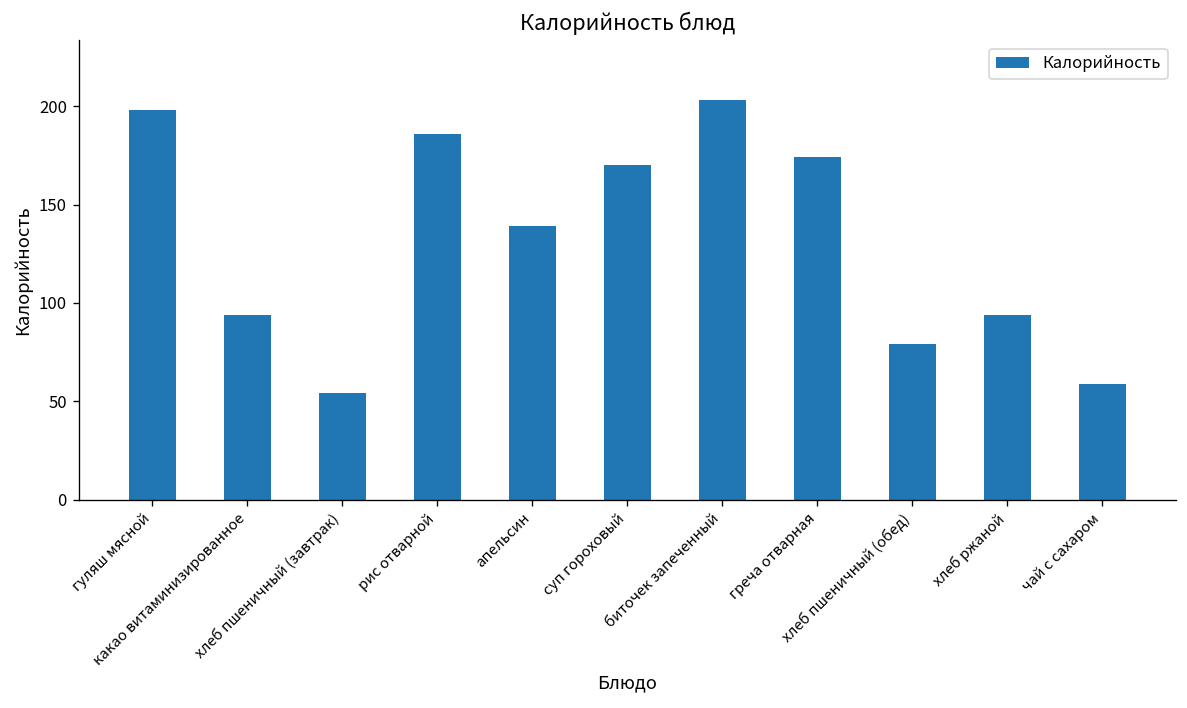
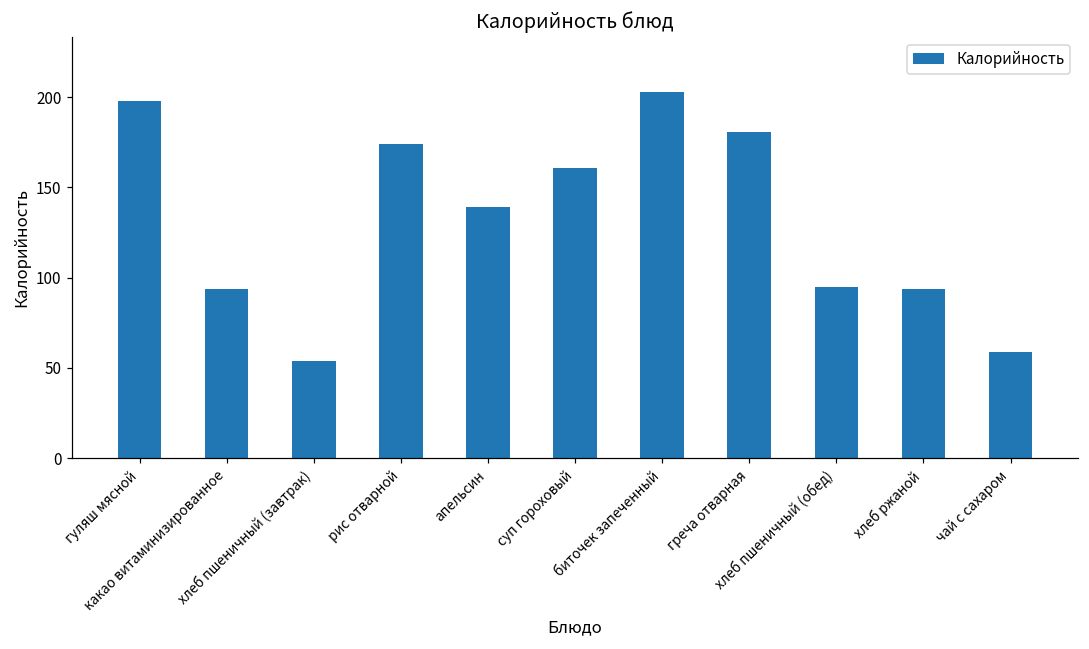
  {
    "гуляш мясной": 198,
    "какао витаминизированное": 94,
    "хлеб пшеничный (завтрак)": 54,
-   "рис отварной": 186,
+   "рис отварной": 174,
    "апельсин": 139,
-   "суп гороховый": 170,
+   "суп гороховый": 161,
    "биточек запеченный": 203,
-   "греча отварная": 174,
-   "хлеб пшеничный (обед)": 79,
+   "греча отварная": 181,
+   "хлеб пшеничный (обед)": 95,
    "хлеб ржаной": 94,
    "чай с сахаром": 59
  }
